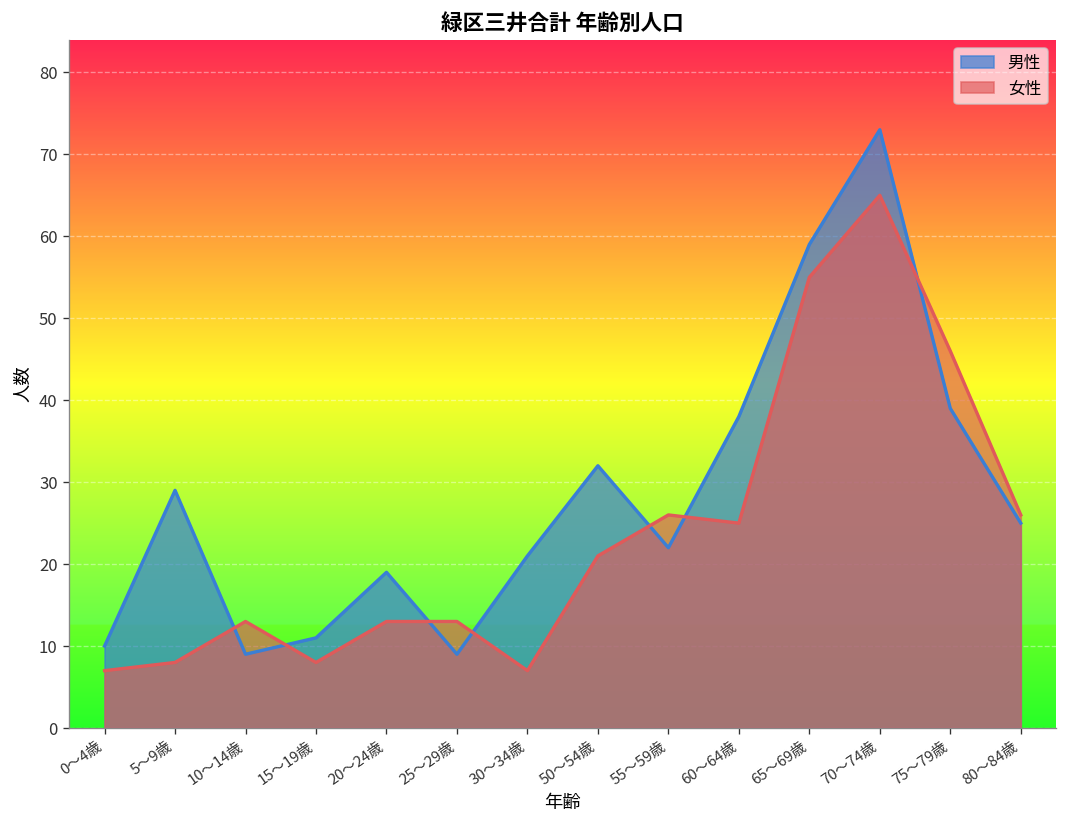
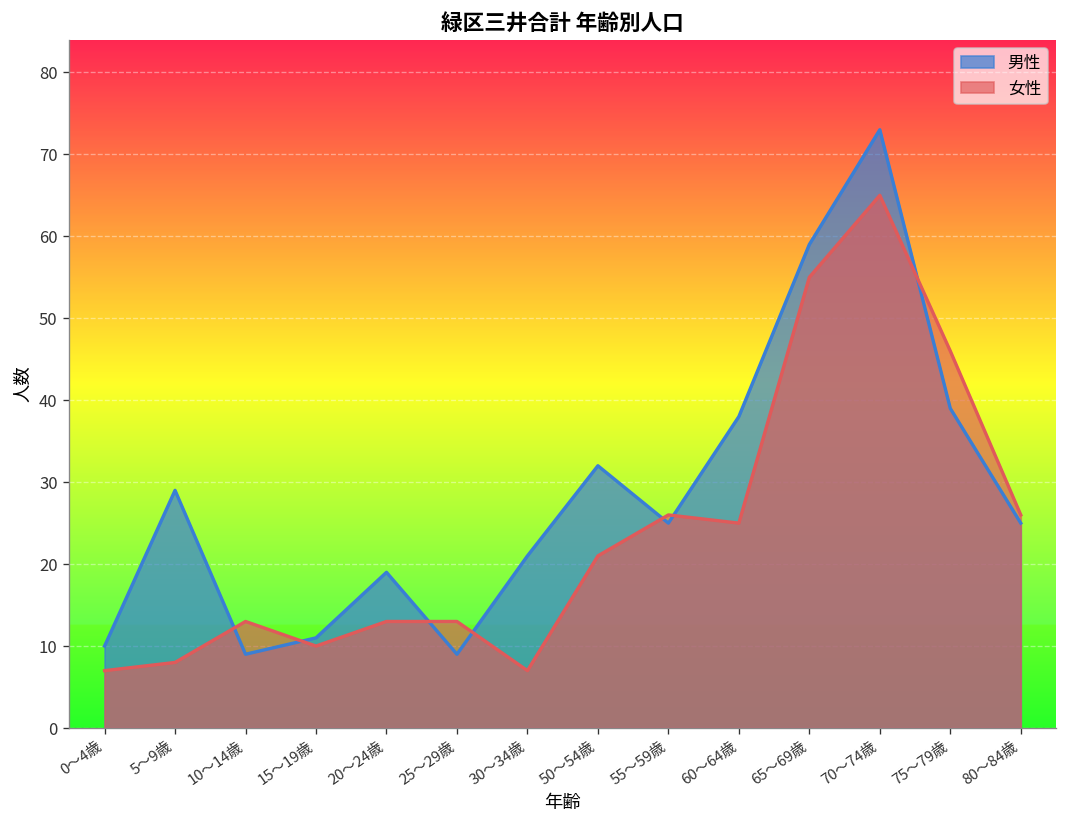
  {
    "男性": {
      "0～4歳": 10,
      "5～9歳": 29,
      "10～14歳": 9,
      "15～19歳": 11,
      "20～24歳": 19,
      "25～29歳": 9,
      "30～34歳": 21,
      "50～54歳": 32,
-     "55～59歳": 22,
+     "55～59歳": 25,
      "60～64歳": 38,
      "65～69歳": 59,
      "70～74歳": 73,
      "75～79歳": 39,
      "80～84歳": 25
    },
    "女性": {
      "0～4歳": 7,
      "5～9歳": 8,
      "10～14歳": 13,
-     "15～19歳": 8,
+     "15～19歳": 10,
      "20～24歳": 13,
      "25～29歳": 13,
      "30～34歳": 7,
      "50～54歳": 21,
      "55～59歳": 26,
      "60～64歳": 25,
      "65～69歳": 55,
      "70～74歳": 65,
      "75～79歳": 46,
      "80～84歳": 26
    }
  }
